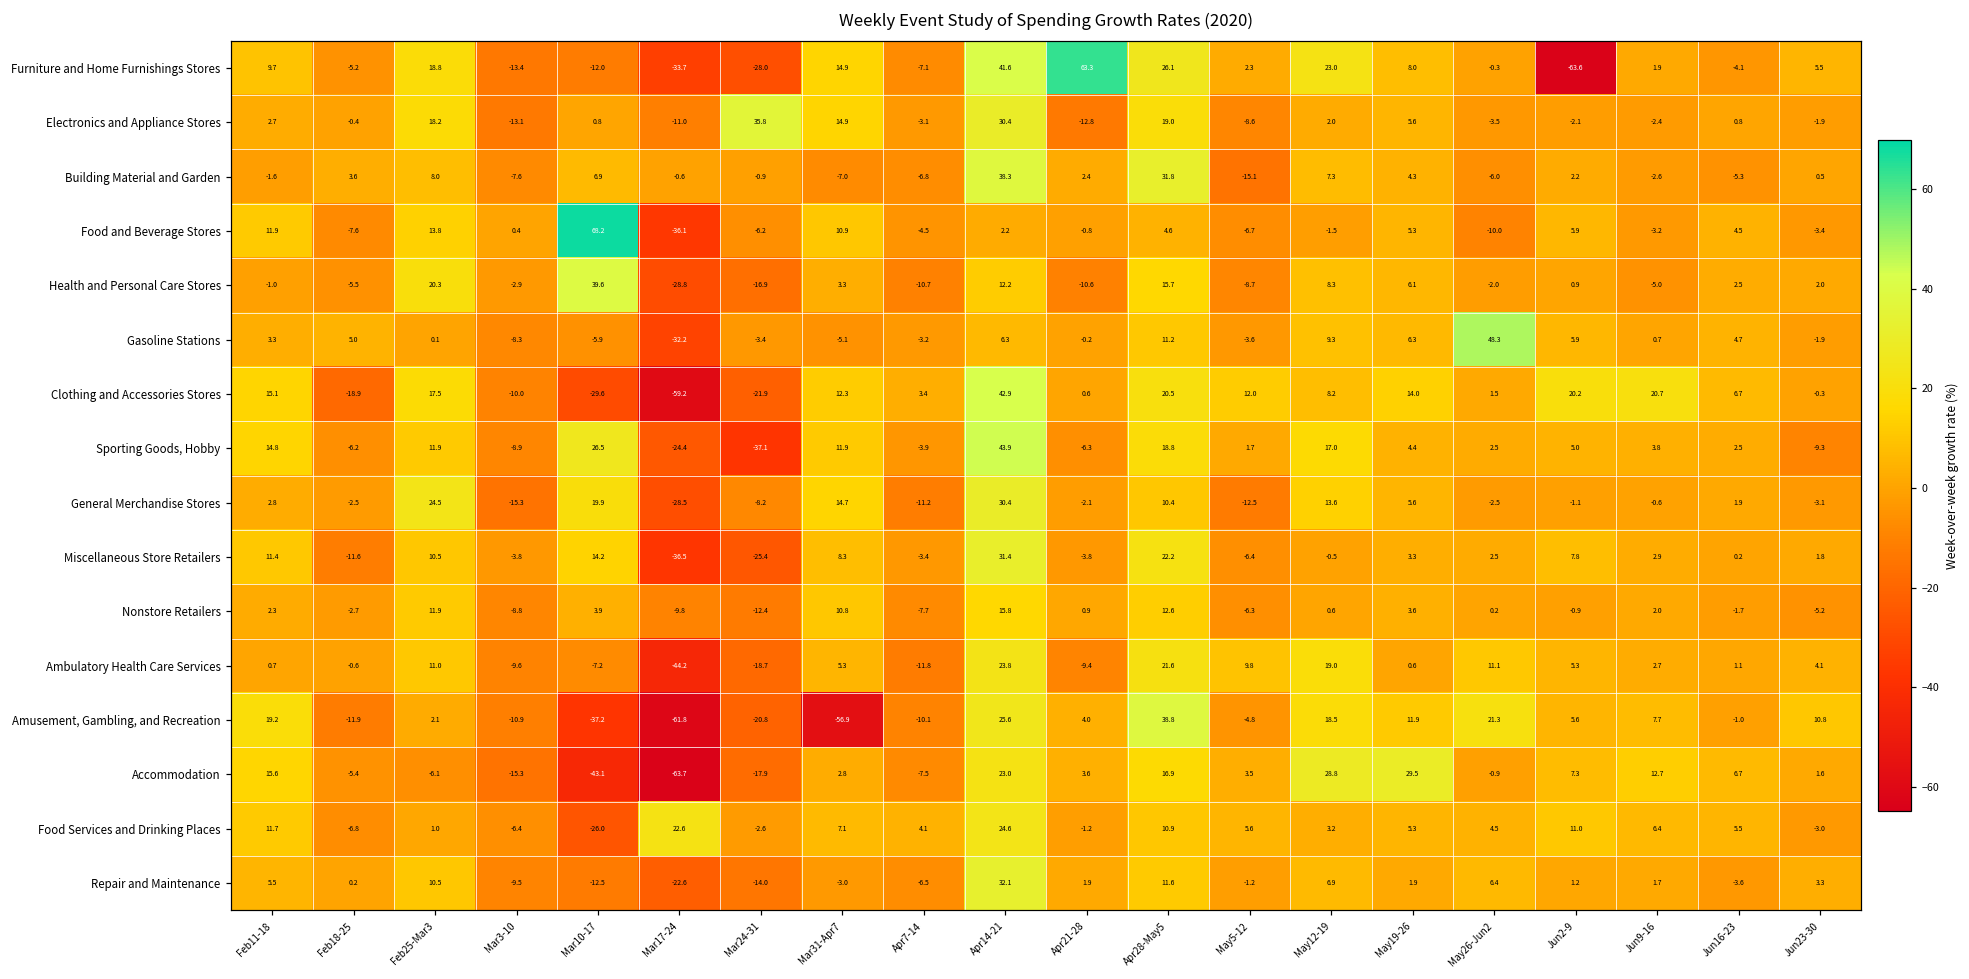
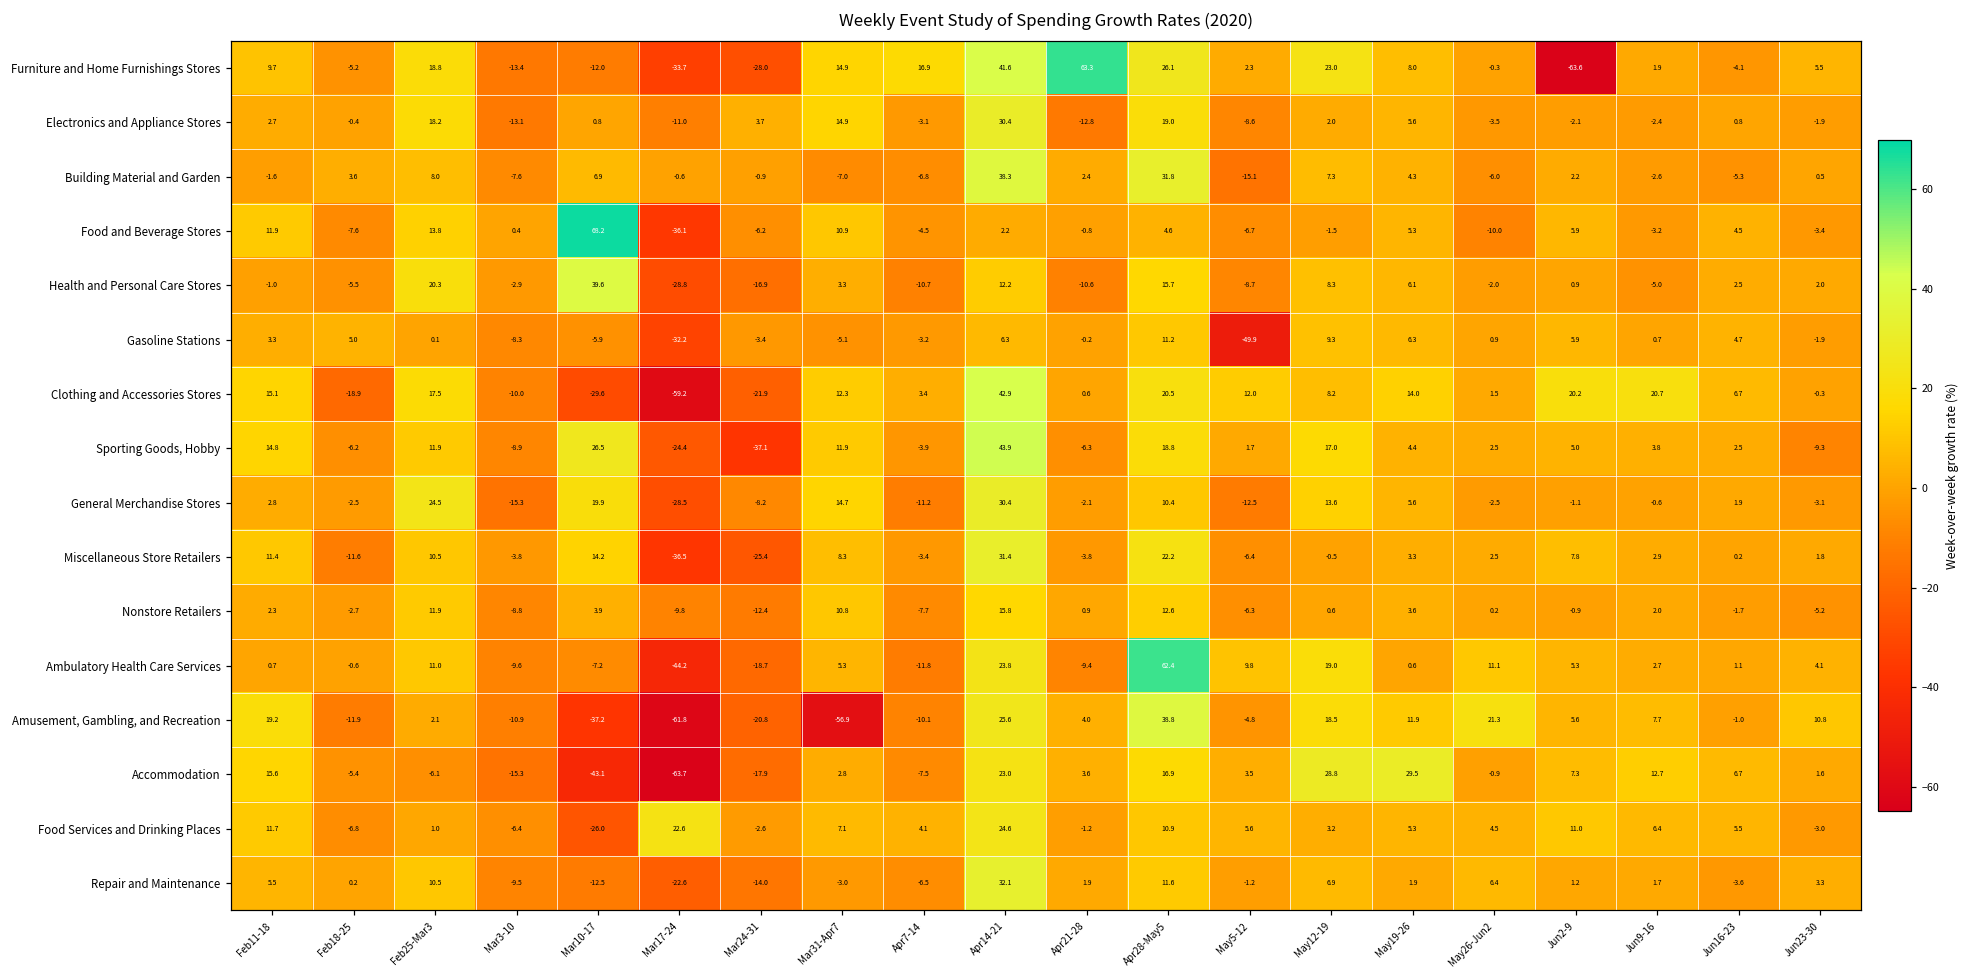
  {
    "Furniture and Home Furnishings Stores": {
      "Feb11-18": 9.7,
      "Feb18-25": -5.2,
      "Feb25-Mar3": 18.8,
      "Mar3-10": -13.4,
      "Mar10-17": -12.0,
      "Mar17-24": -33.7,
      "Mar24-31": -28.0,
      "Mar31-Apr7": 14.9,
-     "Apr7-14": -7.1,
+     "Apr7-14": 16.9,
      "Apr14-21": 41.6,
      "Apr21-28": 63.3,
      "Apr28-May5": 26.1,
      "May5-12": 2.3,
      "May12-19": 23.0,
      "May19-26": 8.0,
      "May26-Jun2": -0.3,
      "Jun2-9": -63.6,
      "Jun9-16": 1.9,
      "Jun16-23": -4.1,
      "Jun23-30": 5.5
    },
    "Electronics and Appliance Stores": {
      "Feb11-18": 2.7,
      "Feb18-25": -0.4,
      "Feb25-Mar3": 18.2,
      "Mar3-10": -13.1,
      "Mar10-17": 0.8,
      "Mar17-24": -11.0,
-     "Mar24-31": 35.8,
+     "Mar24-31": 3.7,
      "Mar31-Apr7": 14.9,
      "Apr7-14": -3.1,
      "Apr14-21": 30.4,
      "Apr21-28": -12.8,
      "Apr28-May5": 19.0,
      "May5-12": -8.6,
      "May12-19": 2.0,
      "May19-26": 5.6,
      "May26-Jun2": -3.5,
      "Jun2-9": -2.1,
      "Jun9-16": -2.4,
      "Jun16-23": 0.8,
      "Jun23-30": -1.9
    },
    "Gasoline Stations": {
      "Feb11-18": 3.3,
      "Feb18-25": 5.0,
      "Feb25-Mar3": 0.1,
      "Mar3-10": -8.3,
      "Mar10-17": -5.9,
      "Mar17-24": -32.2,
      "Mar24-31": -3.4,
      "Mar31-Apr7": -5.1,
      "Apr7-14": -3.2,
      "Apr14-21": 6.3,
      "Apr21-28": -0.2,
      "Apr28-May5": 11.2,
-     "May5-12": -3.6,
+     "May5-12": -49.9,
      "May12-19": 9.3,
      "May19-26": 6.3,
-     "May26-Jun2": 48.3,
+     "May26-Jun2": 0.9,
      "Jun2-9": 5.9,
      "Jun9-16": 0.7,
      "Jun16-23": 4.7,
      "Jun23-30": -1.9
    },
    "Ambulatory Health Care Services": {
      "Feb11-18": 0.7,
      "Feb18-25": -0.6,
      "Feb25-Mar3": 11.0,
      "Mar3-10": -9.6,
      "Mar10-17": -7.2,
      "Mar17-24": -44.2,
      "Mar24-31": -18.7,
      "Mar31-Apr7": 5.3,
      "Apr7-14": -11.8,
      "Apr14-21": 23.8,
      "Apr21-28": -9.4,
-     "Apr28-May5": 21.6,
+     "Apr28-May5": 62.4,
      "May5-12": 9.8,
      "May12-19": 19.0,
      "May19-26": 0.6,
      "May26-Jun2": 11.1,
      "Jun2-9": 5.3,
      "Jun9-16": 2.7,
      "Jun16-23": 1.1,
      "Jun23-30": 4.1
    }
  }
